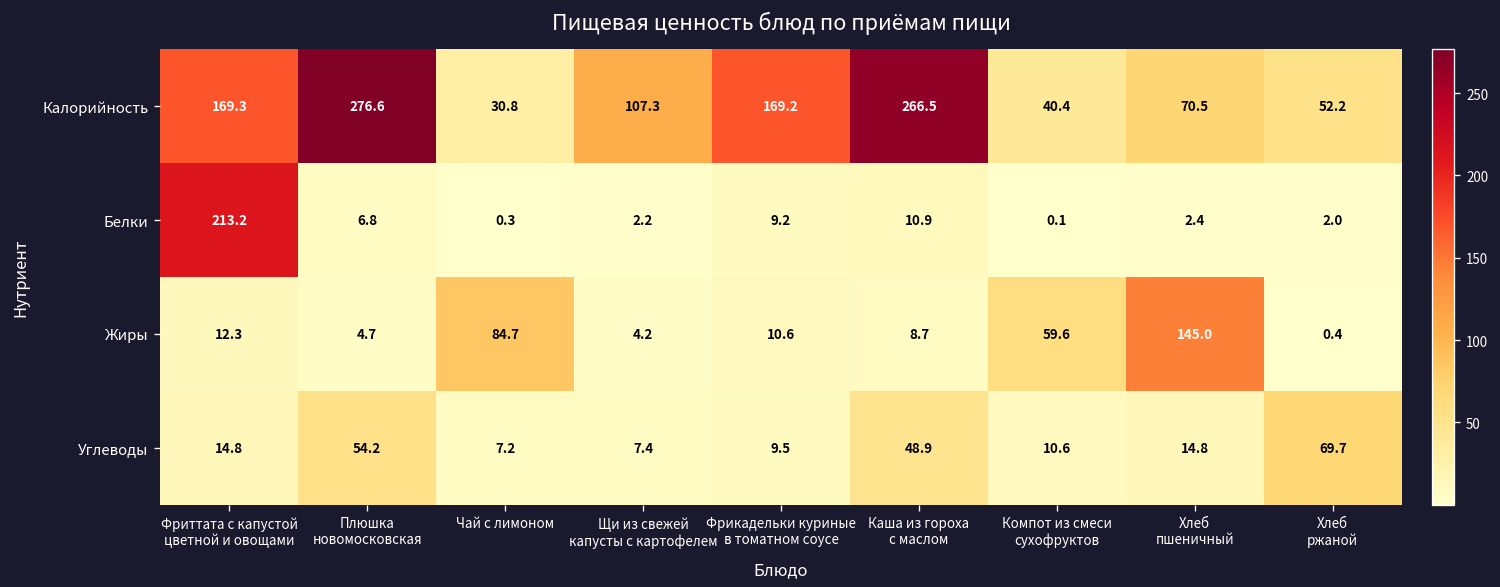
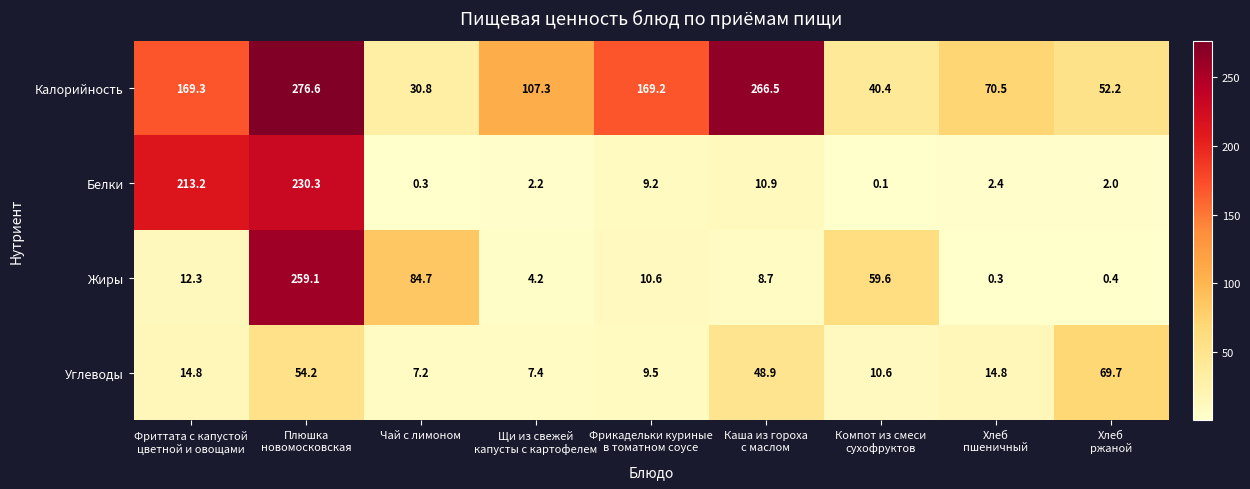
  {
    "Калорийность": {
      "Фриттата с капустой цветной и овощами": 169.3,
      "Плюшка новомосковская": 276.6,
      "Чай с лимоном": 30.8,
      "Щи из свежей капусты с картофелем": 107.3,
      "Фрикадельки куриные в томатном соусе": 169.2,
      "Каша из гороха с маслом": 266.5,
      "Компот из смеси сухофруктов": 40.4,
      "Хлеб пшеничный": 70.5,
      "Хлеб ржаной": 52.2
    },
    "Белки": {
      "Фриттата с капустой цветной и овощами": 213.2,
-     "Плюшка новомосковская": 6.8,
+     "Плюшка новомосковская": 230.3,
      "Чай с лимоном": 0.3,
      "Щи из свежей капусты с картофелем": 2.2,
      "Фрикадельки куриные в томатном соусе": 9.2,
      "Каша из гороха с маслом": 10.9,
      "Компот из смеси сухофруктов": 0.1,
      "Хлеб пшеничный": 2.4,
      "Хлеб ржаной": 2.0
    },
    "Жиры": {
      "Фриттата с капустой цветной и овощами": 12.3,
-     "Плюшка новомосковская": 4.7,
+     "Плюшка новомосковская": 259.1,
      "Чай с лимоном": 84.7,
      "Щи из свежей капусты с картофелем": 4.2,
      "Фрикадельки куриные в томатном соусе": 10.6,
      "Каша из гороха с маслом": 8.7,
      "Компот из смеси сухофруктов": 59.6,
-     "Хлеб пшеничный": 145.0,
+     "Хлеб пшеничный": 0.3,
      "Хлеб ржаной": 0.4
    },
    "Углеводы": {
      "Фриттата с капустой цветной и овощами": 14.8,
      "Плюшка новомосковская": 54.2,
      "Чай с лимоном": 7.2,
      "Щи из свежей капусты с картофелем": 7.4,
      "Фрикадельки куриные в томатном соусе": 9.5,
      "Каша из гороха с маслом": 48.9,
      "Компот из смеси сухофруктов": 10.6,
      "Хлеб пшеничный": 14.8,
      "Хлеб ржаной": 69.7
    }
  }
